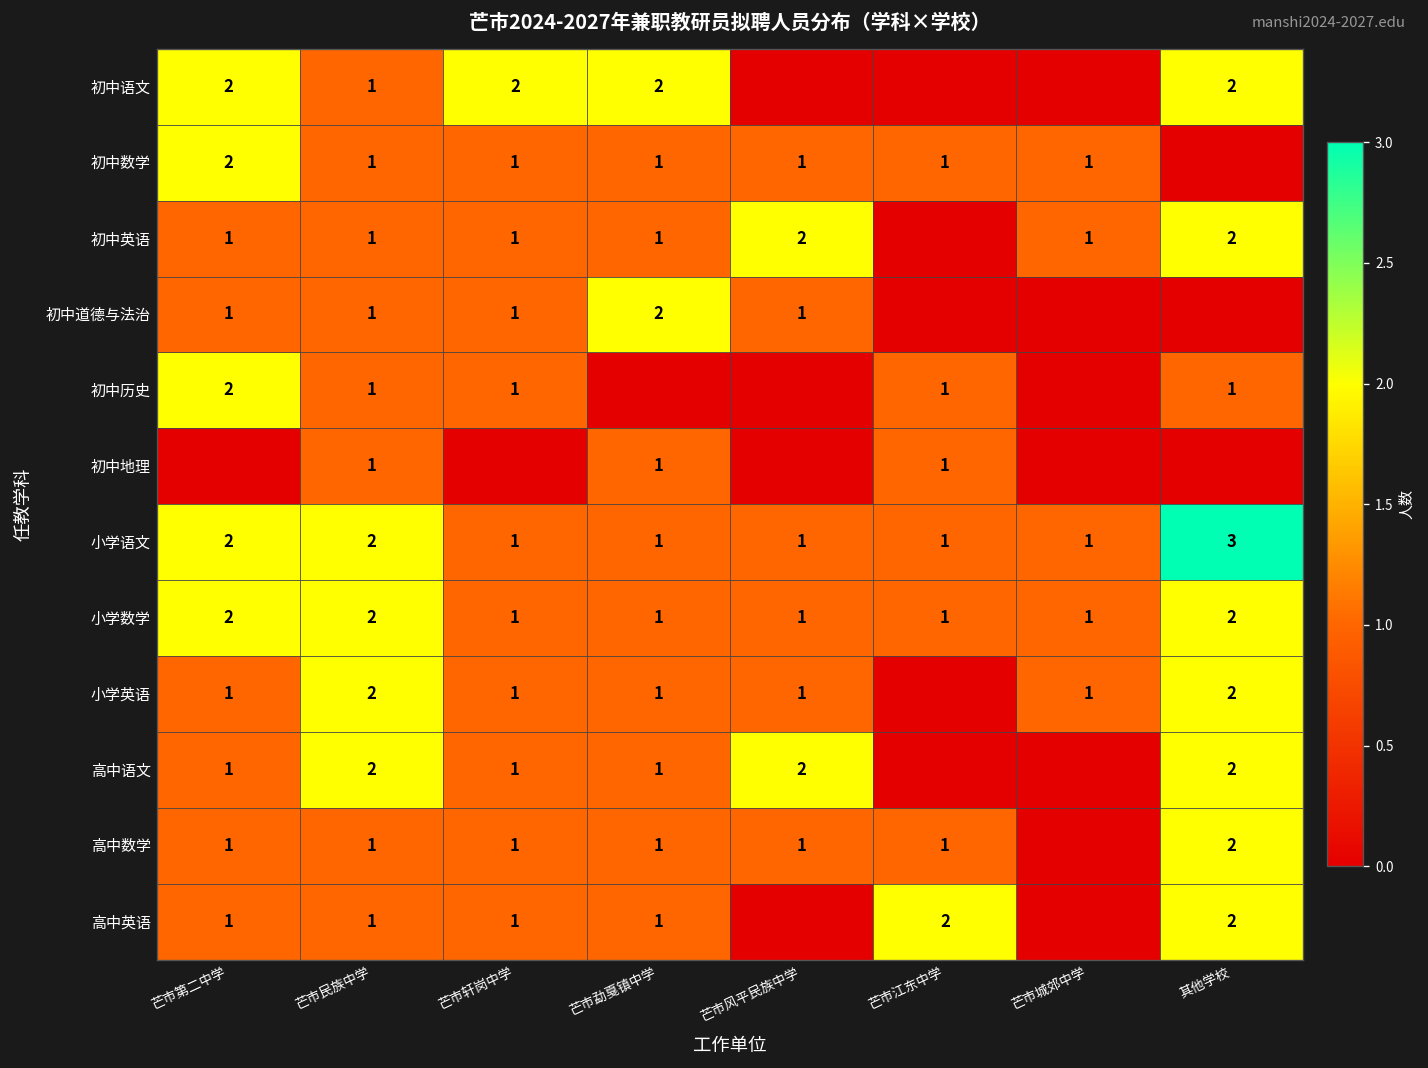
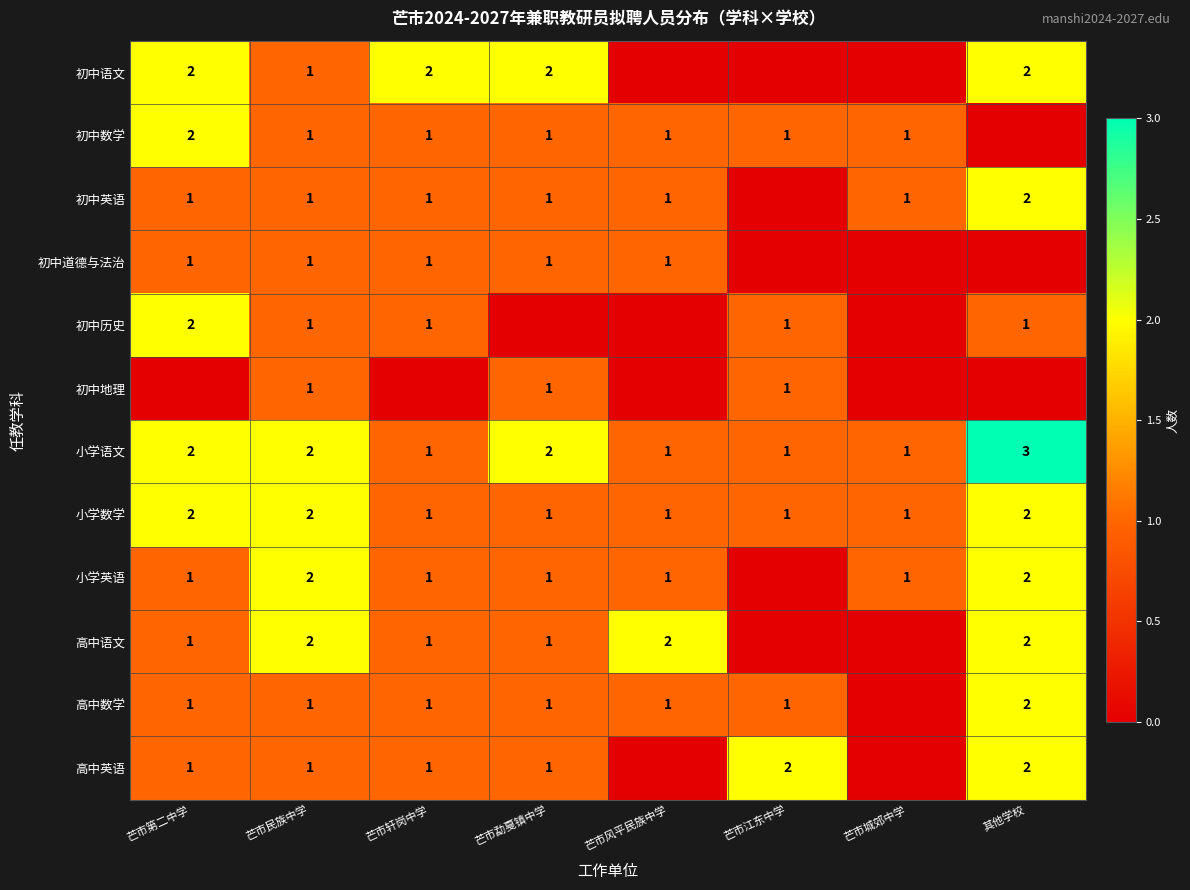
  {
    "初中语文": {
      "芒市第二中学": 2,
      "芒市民族中学": 1,
      "芒市轩岗中学": 2,
      "芒市勐戛镇中学": 2,
      "其他学校": 2
    },
    "初中数学": {
      "芒市第二中学": 2,
      "芒市民族中学": 1,
      "芒市轩岗中学": 1,
      "芒市勐戛镇中学": 1,
      "芒市风平民族中学": 1,
      "芒市江东中学": 1,
      "芒市城郊中学": 1
    },
    "初中英语": {
      "芒市第二中学": 1,
      "芒市民族中学": 1,
      "芒市轩岗中学": 1,
      "芒市勐戛镇中学": 1,
-     "芒市风平民族中学": 2,
+     "芒市风平民族中学": 1,
      "芒市城郊中学": 1,
      "其他学校": 2
    },
    "初中道德与法治": {
      "芒市第二中学": 1,
      "芒市民族中学": 1,
      "芒市轩岗中学": 1,
-     "芒市勐戛镇中学": 2,
+     "芒市勐戛镇中学": 1,
      "芒市风平民族中学": 1
    },
    "初中历史": {
      "芒市第二中学": 2,
      "芒市民族中学": 1,
      "芒市轩岗中学": 1,
      "芒市江东中学": 1,
      "其他学校": 1
    },
    "初中地理": {
      "芒市民族中学": 1,
      "芒市勐戛镇中学": 1,
      "芒市江东中学": 1
    },
    "小学语文": {
      "芒市第二中学": 2,
      "芒市民族中学": 2,
      "芒市轩岗中学": 1,
-     "芒市勐戛镇中学": 1,
+     "芒市勐戛镇中学": 2,
      "芒市风平民族中学": 1,
      "芒市江东中学": 1,
      "芒市城郊中学": 1,
      "其他学校": 3
    },
    "小学数学": {
      "芒市第二中学": 2,
      "芒市民族中学": 2,
      "芒市轩岗中学": 1,
      "芒市勐戛镇中学": 1,
      "芒市风平民族中学": 1,
      "芒市江东中学": 1,
      "芒市城郊中学": 1,
      "其他学校": 2
    },
    "小学英语": {
      "芒市第二中学": 1,
      "芒市民族中学": 2,
      "芒市轩岗中学": 1,
      "芒市勐戛镇中学": 1,
      "芒市风平民族中学": 1,
      "芒市城郊中学": 1,
      "其他学校": 2
    },
    "高中语文": {
      "芒市第二中学": 1,
      "芒市民族中学": 2,
      "芒市轩岗中学": 1,
      "芒市勐戛镇中学": 1,
      "芒市风平民族中学": 2,
      "其他学校": 2
    },
    "高中数学": {
      "芒市第二中学": 1,
      "芒市民族中学": 1,
      "芒市轩岗中学": 1,
      "芒市勐戛镇中学": 1,
      "芒市风平民族中学": 1,
      "芒市江东中学": 1,
      "其他学校": 2
    },
    "高中英语": {
      "芒市第二中学": 1,
      "芒市民族中学": 1,
      "芒市轩岗中学": 1,
      "芒市勐戛镇中学": 1,
      "芒市江东中学": 2,
      "其他学校": 2
    }
  }
